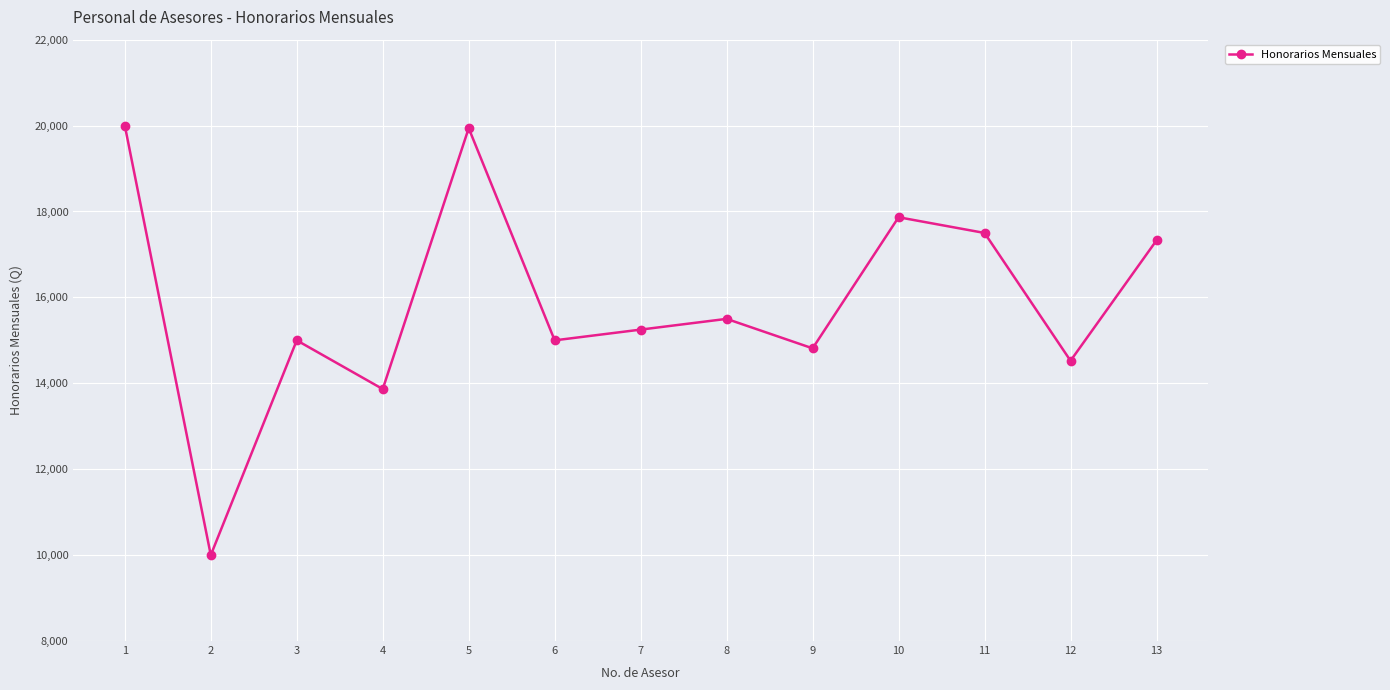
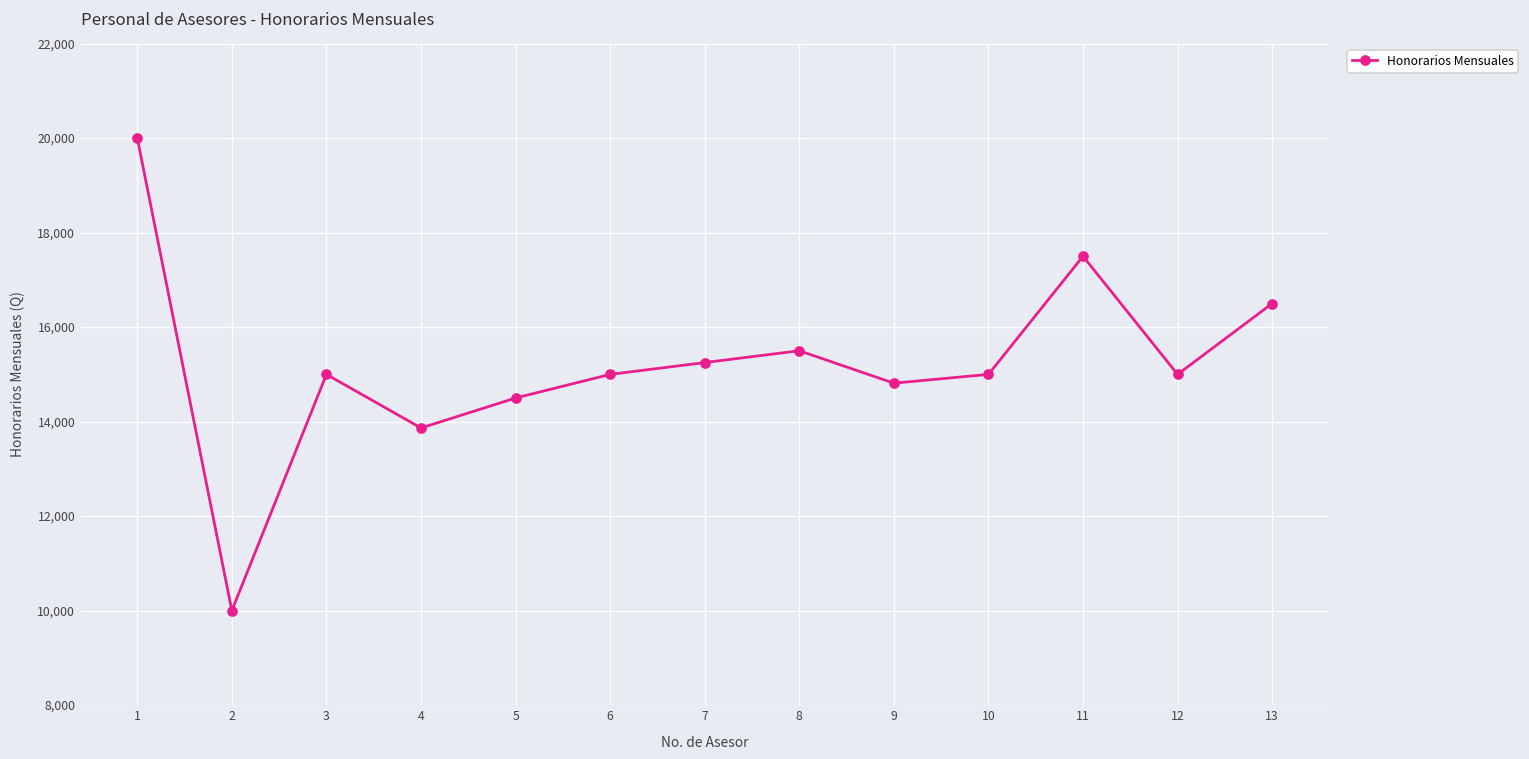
  {
    "1": "20,000",
    "2": "10,000",
    "3": "15,000",
    "4": "13,900",
-   "5": "19,900",
+   "5": "14,500",
    "6": "15,000",
    "7": "15,300",
    "8": "15,500",
    "9": "14,800",
-   "10": "17,900",
+   "10": "15,000",
    "11": "17,500",
-   "12": "14,500",
-   "13": "17,300"
+   "12": "15,000",
+   "13": "16,500"
  }
